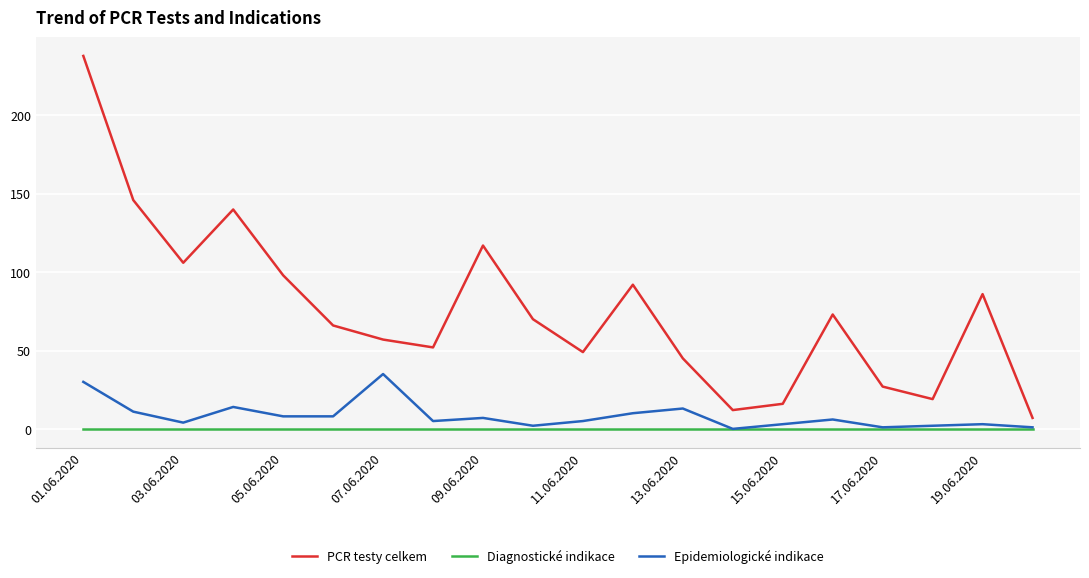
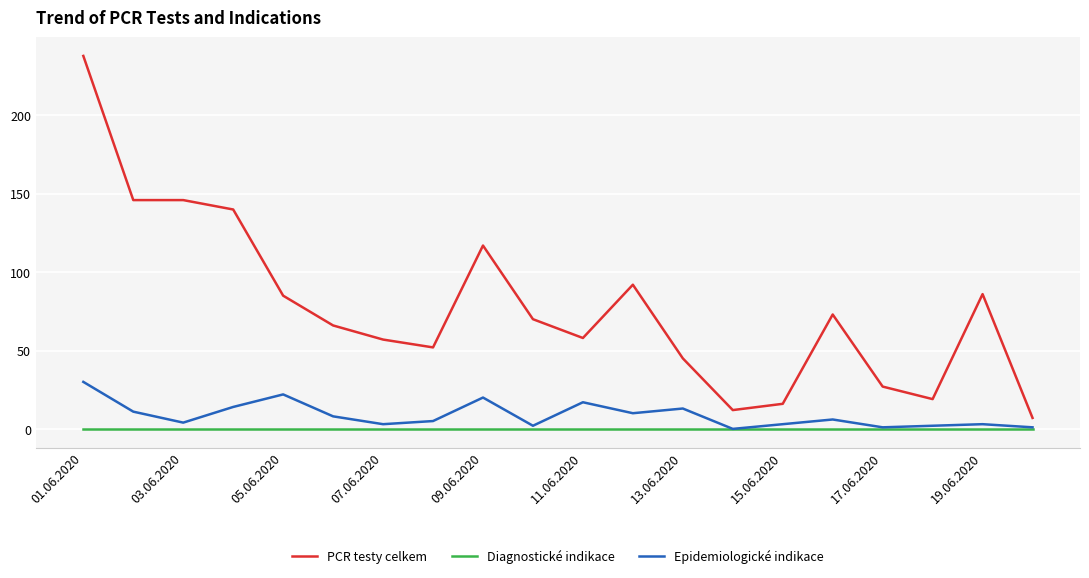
  {
    "PCR testy celkem": {
      "01.06.2020": 238,
-     "03.06.2020": 106,
-     "05.06.2020": 98,
+     "03.06.2020": 146,
+     "05.06.2020": 85,
      "07.06.2020": 57,
      "09.06.2020": 117,
-     "11.06.2020": 49,
+     "11.06.2020": 58,
      "13.06.2020": 45,
      "15.06.2020": 16,
      "17.06.2020": 27,
      "19.06.2020": 86
    },
    "Diagnostické indikace": {
      "01.06.2020": 0,
      "03.06.2020": 0,
      "05.06.2020": 0,
      "07.06.2020": 0,
      "09.06.2020": 0,
      "11.06.2020": 0,
      "13.06.2020": 0,
      "15.06.2020": 0,
      "19.06.2020": 0
    },
    "Epidemiologické indikace": {
      "01.06.2020": 30,
      "03.06.2020": 4,
-     "05.06.2020": 8,
-     "07.06.2020": 35,
-     "09.06.2020": 7,
-     "11.06.2020": 5,
+     "05.06.2020": 22,
+     "07.06.2020": 3,
+     "09.06.2020": 20,
+     "11.06.2020": 17,
      "13.06.2020": 13,
      "15.06.2020": 3,
      "19.06.2020": 3
    }
  }
